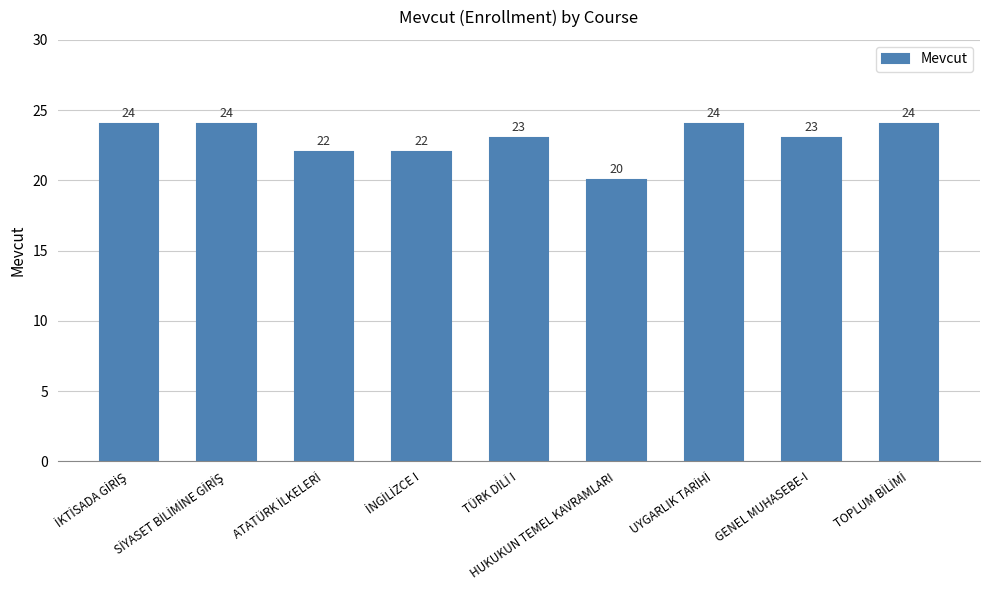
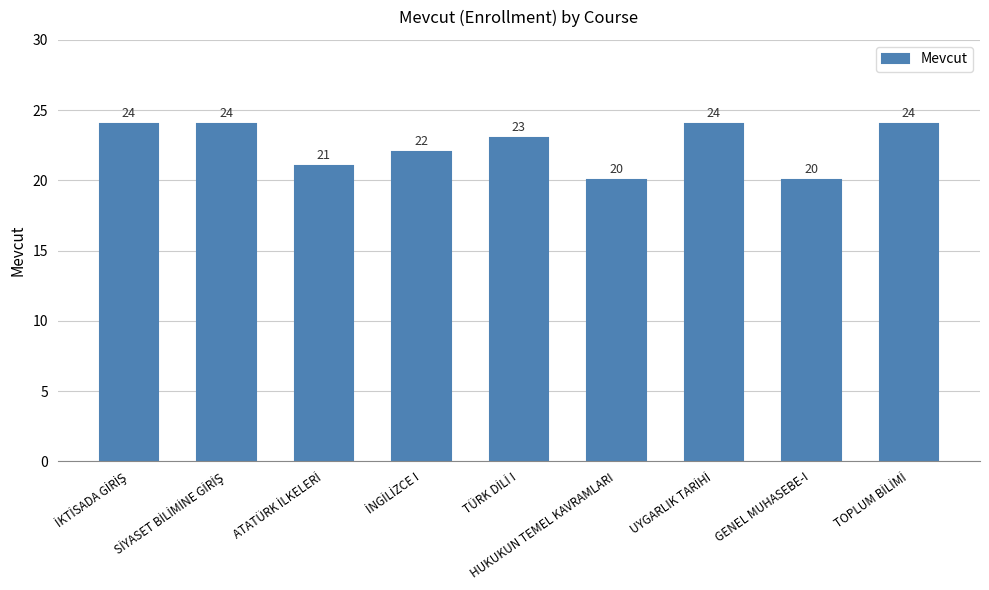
  {
    "İKTİSADA GİRİŞ": 24,
    "SİYASET BİLİMİNE GİRİŞ": 24,
-   "ATATÜRK İLKELERİ": 22,
+   "ATATÜRK İLKELERİ": 21,
    "İNGİLİZCE I": 22,
    "TÜRK DİLİ I": 23,
    "HUKUKUN TEMEL KAVRAMLARI": 20,
    "UYGARLIK TARİHİ": 24,
-   "GENEL MUHASEBE-I": 23,
+   "GENEL MUHASEBE-I": 20,
    "TOPLUM BİLİMİ": 24
  }
